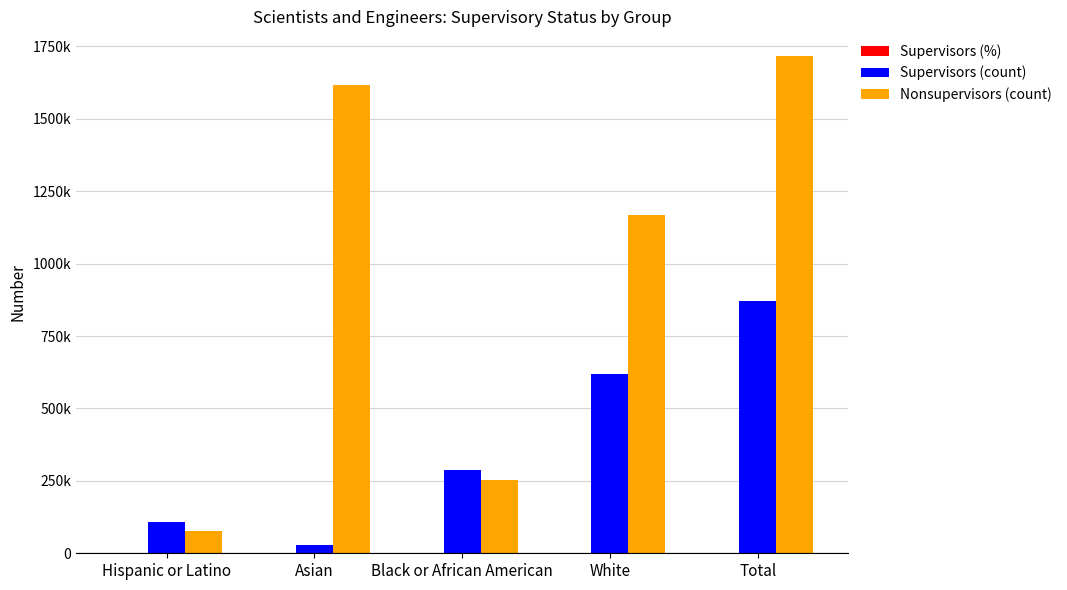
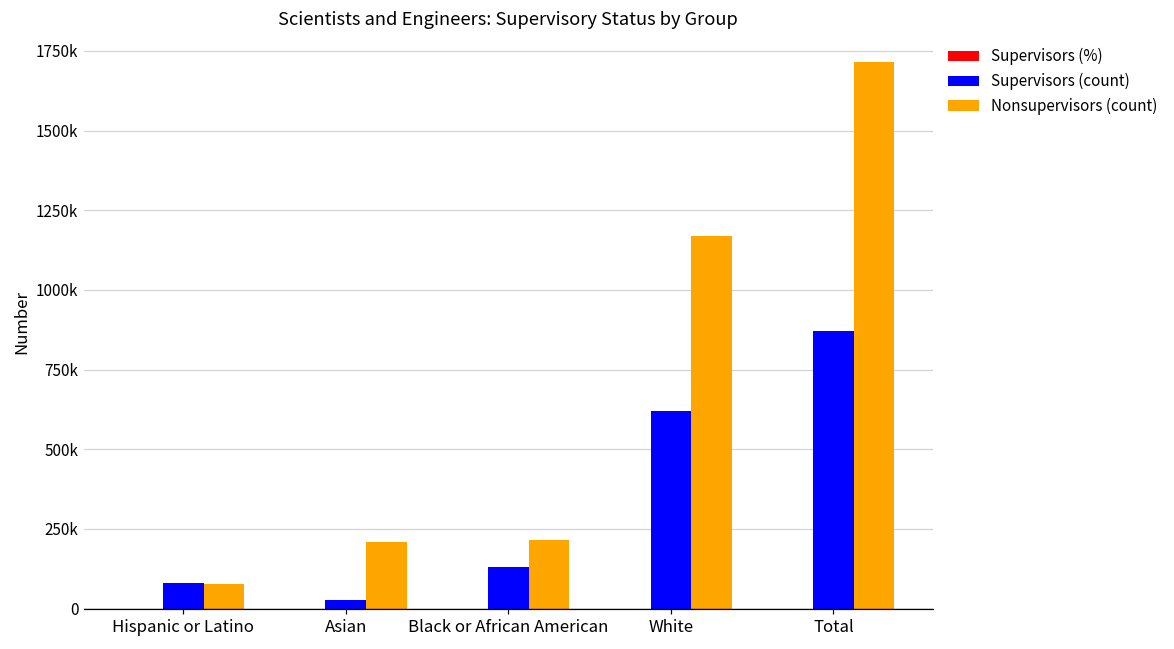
  {
    "Supervisors (count)": {
-     "Hispanic or Latino": 110000,
+     "Hispanic or Latino": 80000,
      "Asian": 30000,
-     "Black or African American": 290000,
+     "Black or African American": 130000,
      "White": 620000,
      "Total": 870000
    },
    "Nonsupervisors (count)": {
      "Hispanic or Latino": 80000,
-     "Asian": 1620000,
-     "Black or African American": 250000,
+     "Asian": 210000,
+     "Black or African American": 210000,
      "White": 1170000,
      "Total": 1720000
    }
  }
